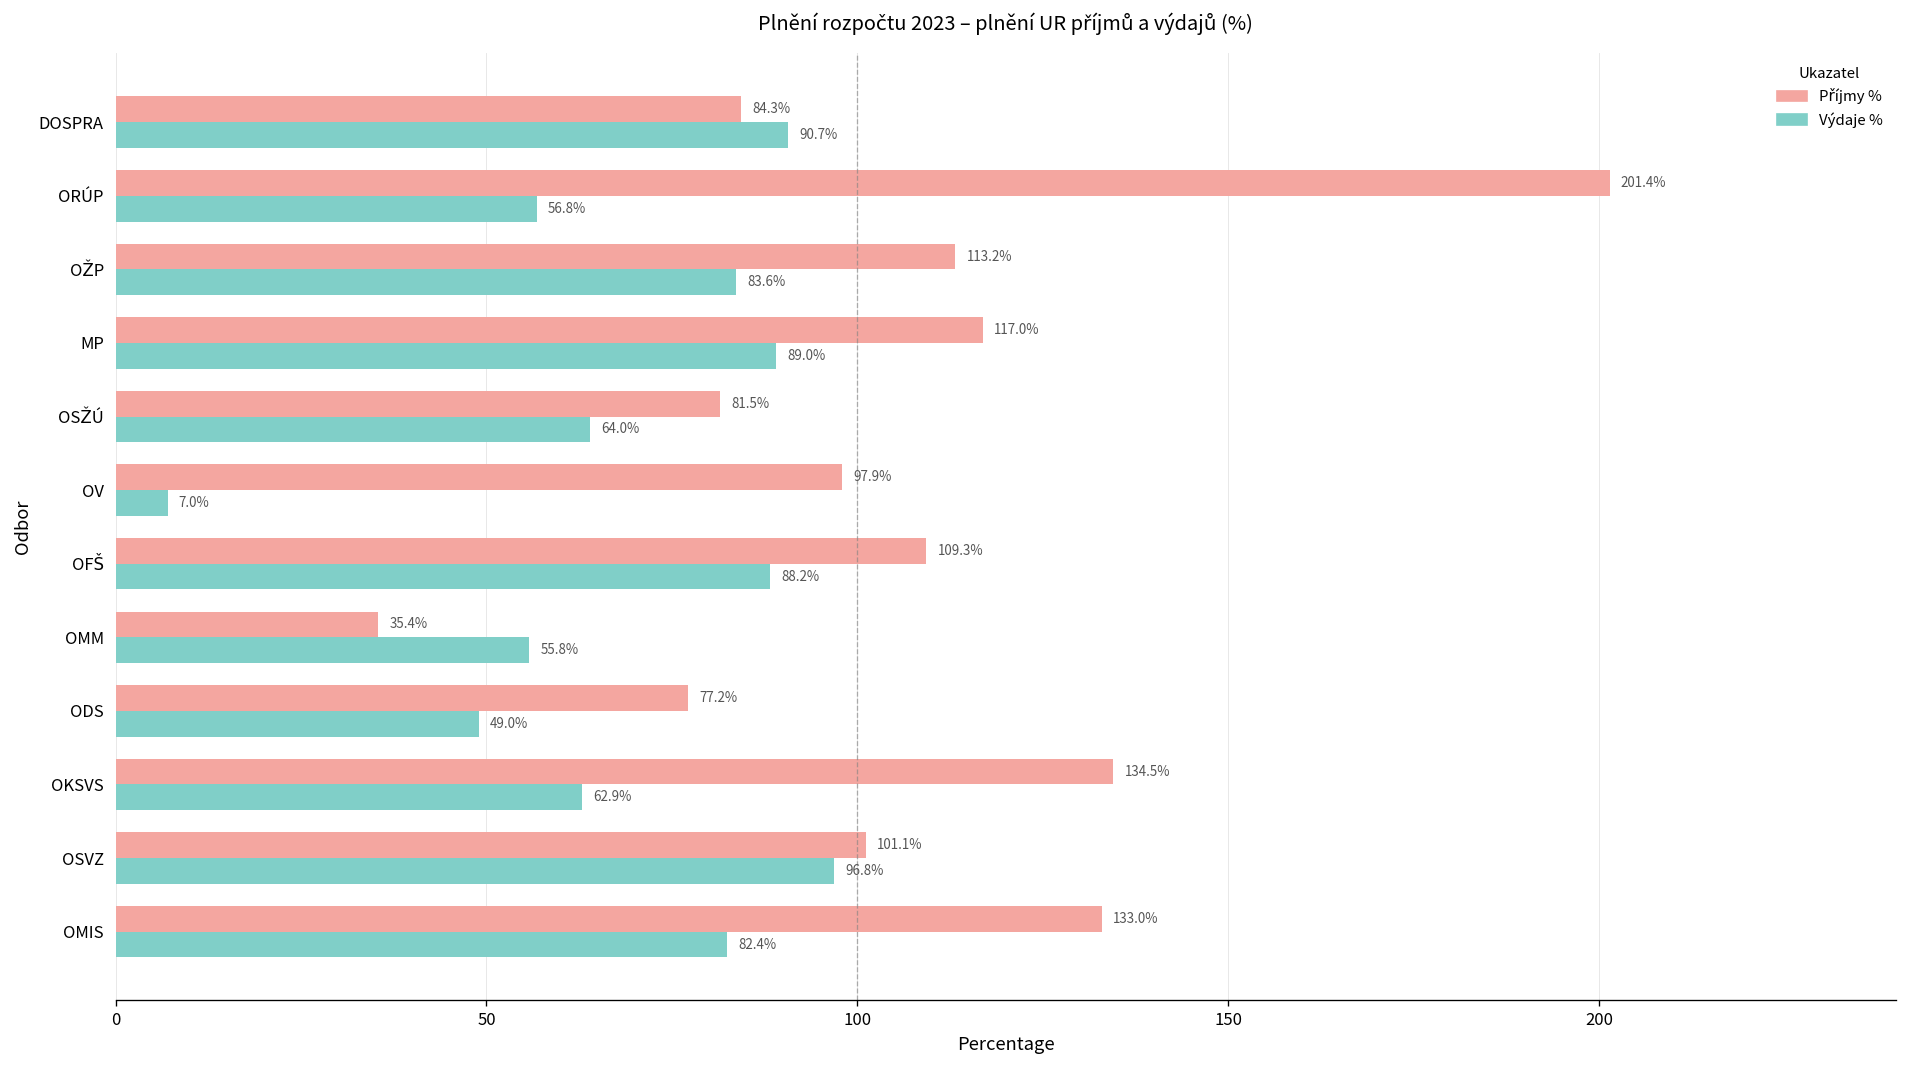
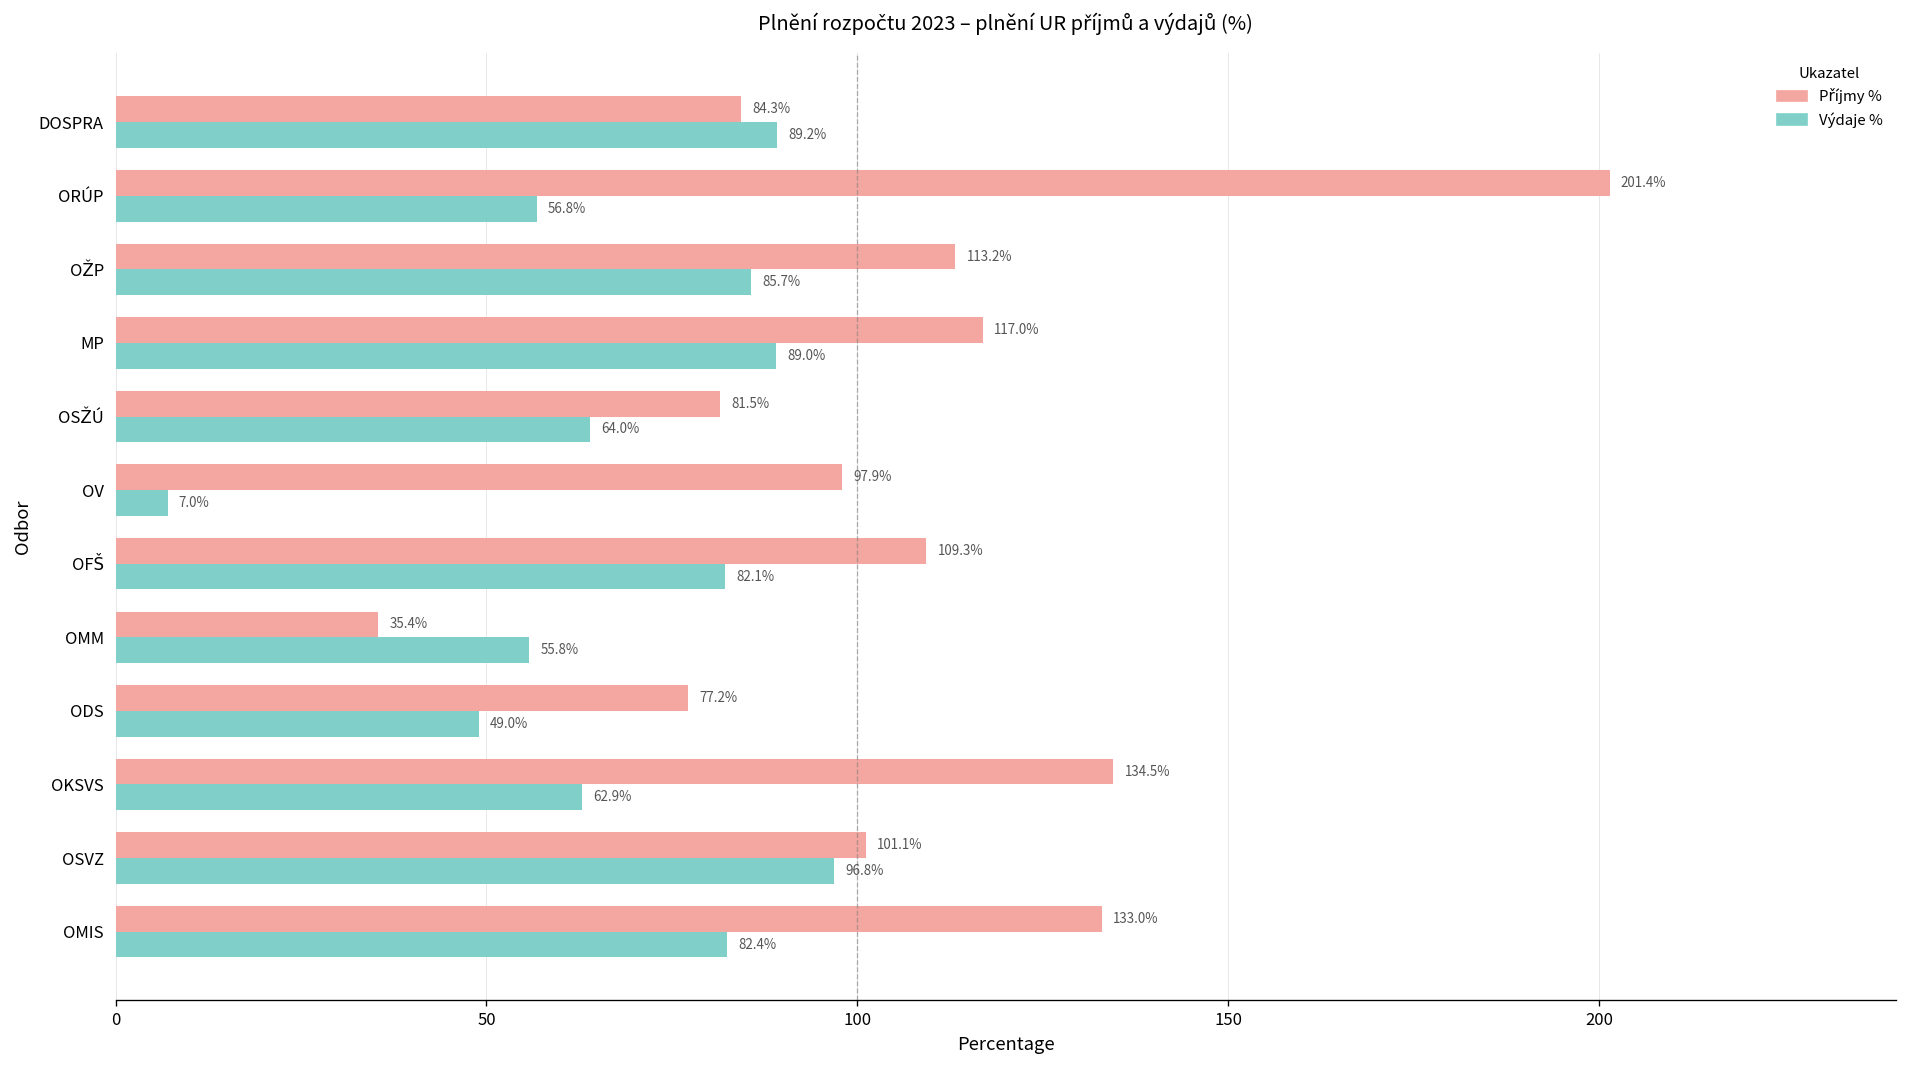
  {
    "Příjmy %": {
      "DOSPRA": "84.3%",
      "ORÚP": "201.4%",
      "OŽP": "113.2%",
      "MP": "117.0%",
      "OSŽÚ": "81.5%",
      "OV": "97.9%",
      "OFŠ": "109.3%",
      "OMM": "35.4%",
      "ODS": "77.2%",
      "OKSVS": "134.5%",
      "OSVZ": "101.1%",
      "OMIS": "133.0%"
    },
    "Výdaje %": {
-     "DOSPRA": "90.7%",
+     "DOSPRA": "89.2%",
      "ORÚP": "56.8%",
-     "OŽP": "83.6%",
+     "OŽP": "85.7%",
      "MP": "89.0%",
      "OSŽÚ": "64.0%",
      "OV": "7.0%",
-     "OFŠ": "88.2%",
+     "OFŠ": "82.1%",
      "OMM": "55.8%",
      "ODS": "49.0%",
      "OKSVS": "62.9%",
      "OSVZ": "96.8%",
      "OMIS": "82.4%"
    }
  }
